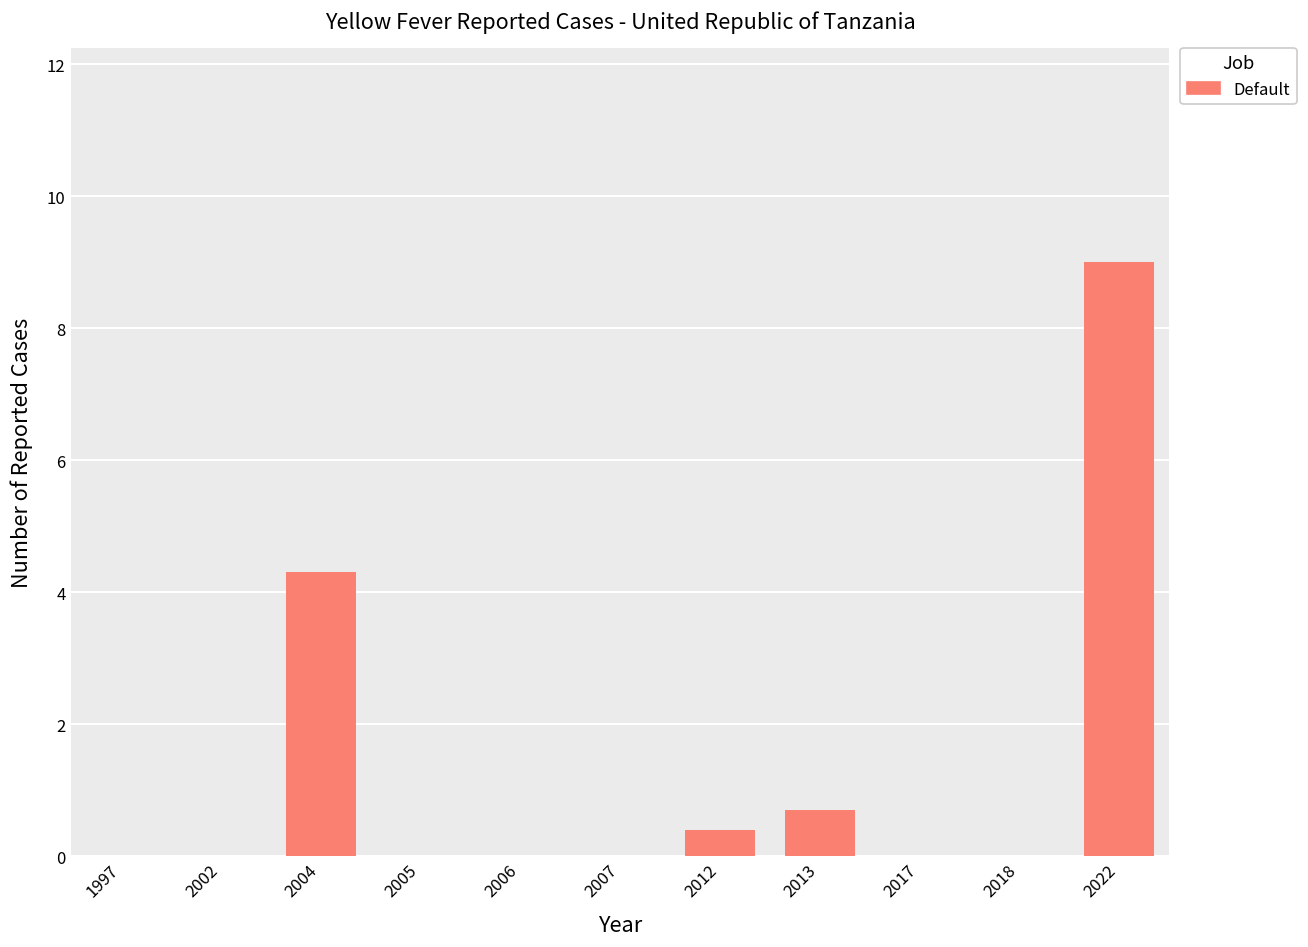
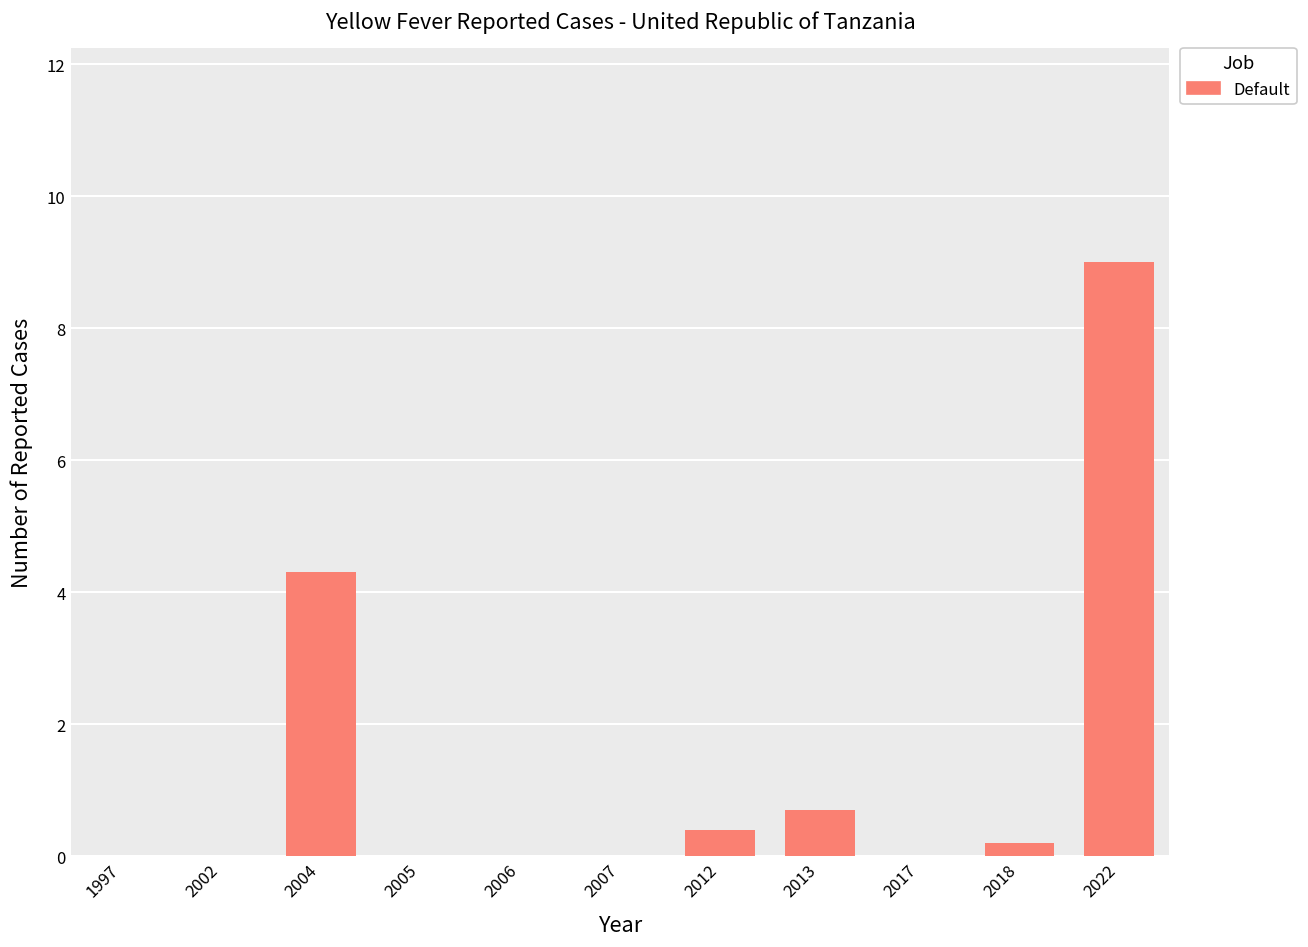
  {
    "1997": 0.0,
    "2002": 0.0,
    "2004": 4.3,
    "2005": 0.0,
    "2006": 0.0,
    "2007": 0.0,
    "2012": 0.4,
    "2013": 0.7,
    "2017": 0.0,
-   "2018": 0.0,
+   "2018": 0.2,
    "2022": 9.0
  }
